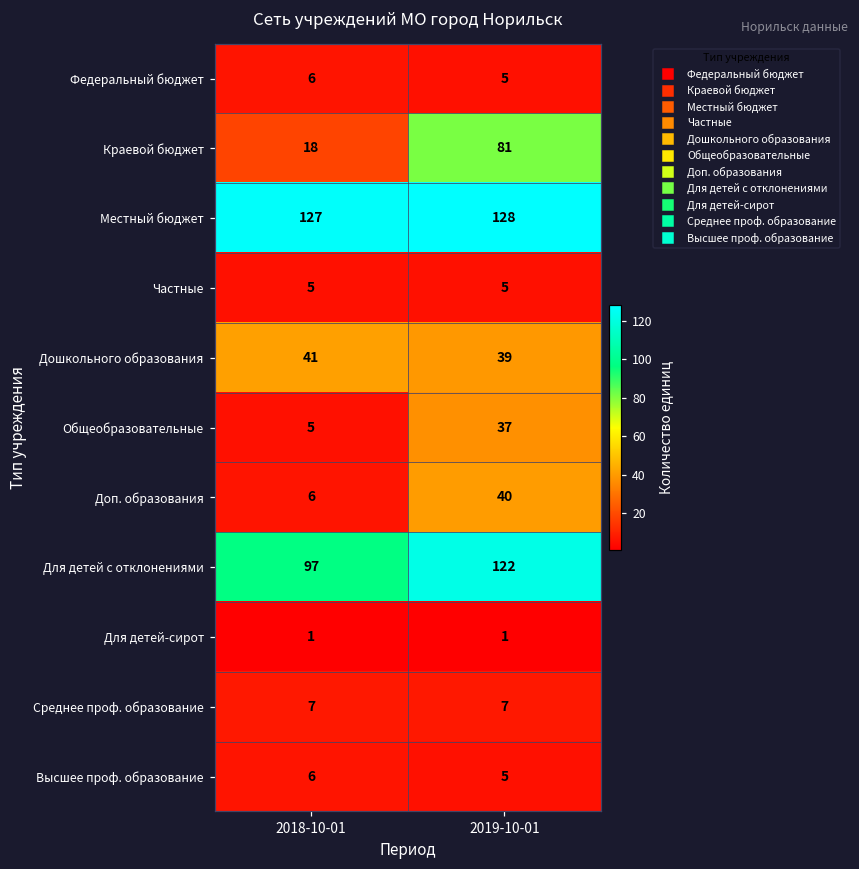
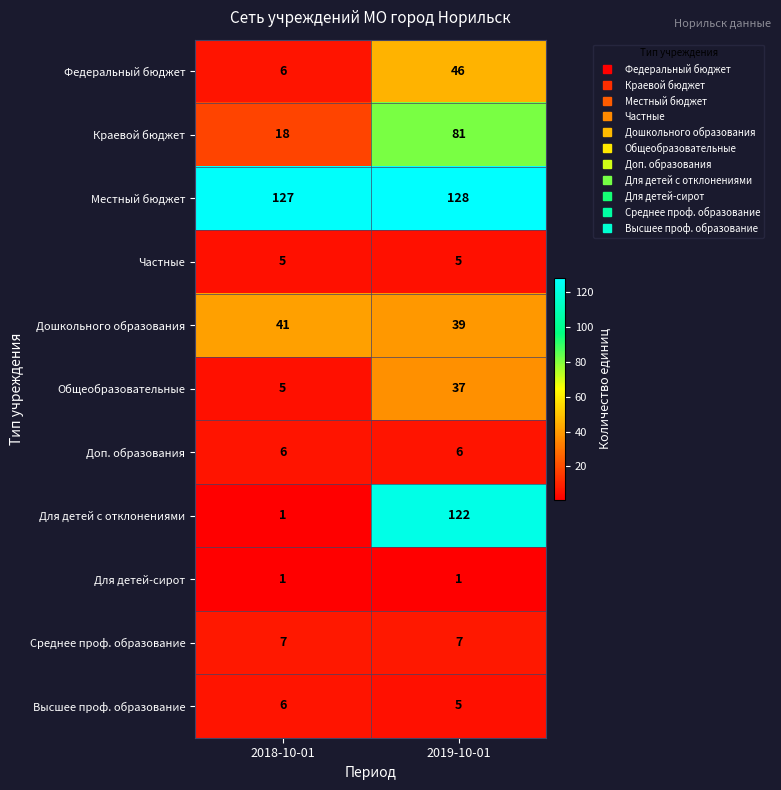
  {
    "Федеральный бюджет": {
      "2018-10-01": 6,
-     "2019-10-01": 5
+     "2019-10-01": 46
    },
    "Краевой бюджет": {
      "2018-10-01": 18,
      "2019-10-01": 81
    },
    "Местный бюджет": {
      "2018-10-01": 127,
      "2019-10-01": 128
    },
    "Частные": {
      "2018-10-01": 5,
      "2019-10-01": 5
    },
    "Дошкольного образования": {
      "2018-10-01": 41,
      "2019-10-01": 39
    },
    "Общеобразовательные": {
      "2018-10-01": 5,
      "2019-10-01": 37
    },
    "Доп. образования": {
      "2018-10-01": 6,
-     "2019-10-01": 40
+     "2019-10-01": 6
    },
    "Для детей с отклонениями": {
-     "2018-10-01": 97,
+     "2018-10-01": 1,
      "2019-10-01": 122
    },
    "Для детей-сирот": {
      "2018-10-01": 1,
      "2019-10-01": 1
    },
    "Среднее проф. образование": {
      "2018-10-01": 7,
      "2019-10-01": 7
    },
    "Высшее проф. образование": {
      "2018-10-01": 6,
      "2019-10-01": 5
    }
  }
